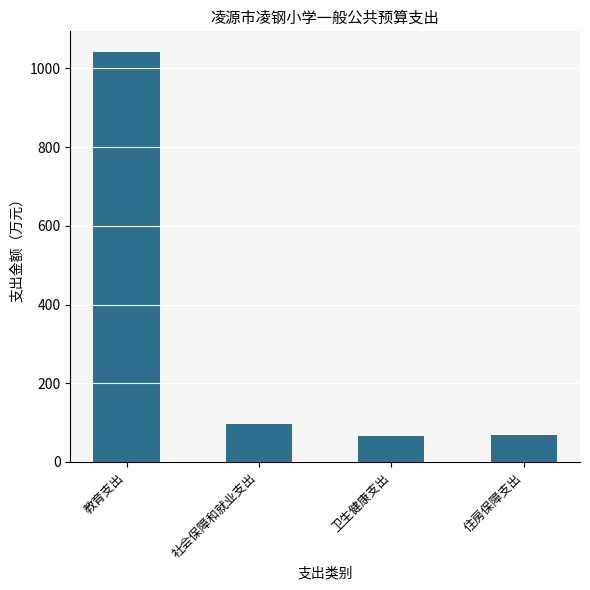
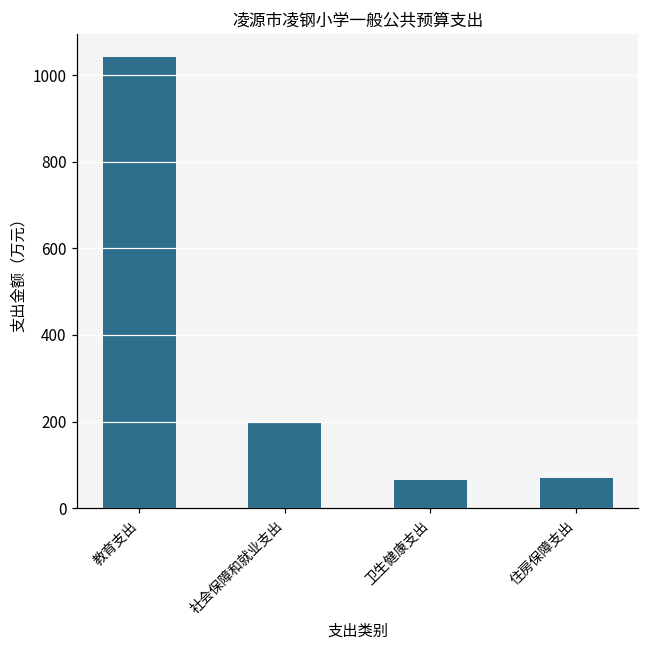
  {
    "教育支出": 1040,
-   "社会保障和就业支出": 100,
+   "社会保障和就业支出": 200,
    "卫生健康支出": 70,
    "住房保障支出": 70
  }
